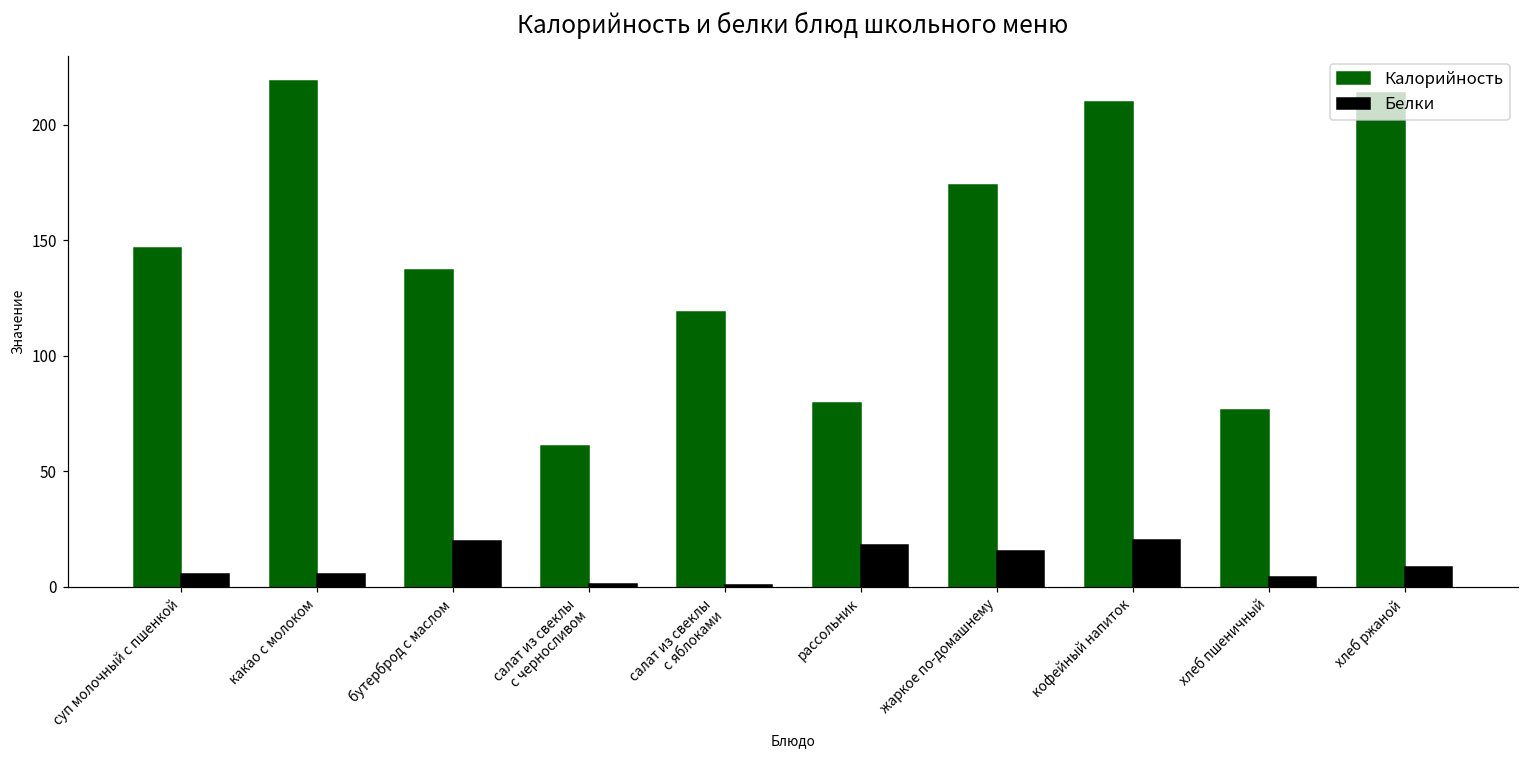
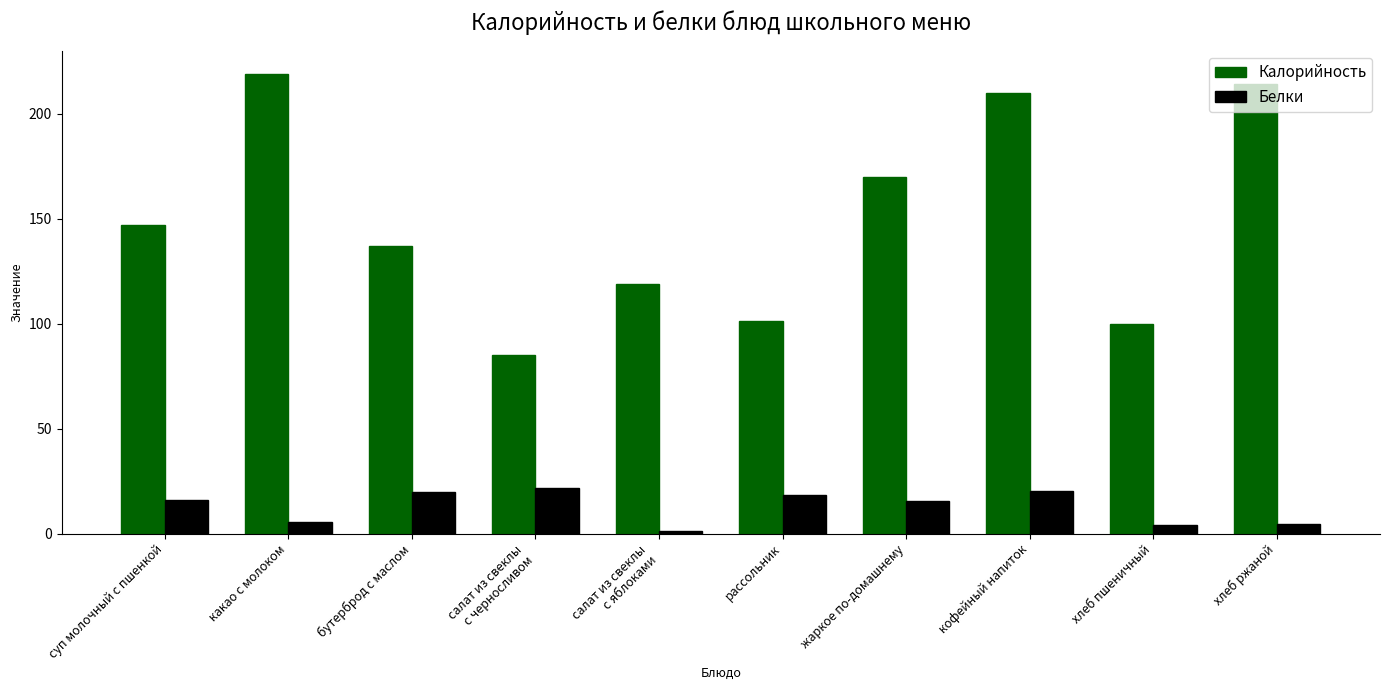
  {
    "Калорийность": {
      "суп молочный с пшенкой": 147,
      "какао с молоком": 219,
      "бутерброд с маслом": 137,
-     "салат из свеклы с черносливом": 61,
+     "салат из свеклы с черносливом": 85,
      "салат из свеклы с яблоками": 119,
-     "рассольник": 80,
-     "жаркое по-домашнему": 174,
+     "рассольник": 101,
+     "жаркое по-домашнему": 170,
      "кофейный напиток": 210,
-     "хлеб пшеничный": 77
+     "хлеб пшеничный": 100
    },
    "Белки": {
-     "суп молочный с пшенкой": 6,
+     "суп молочный с пшенкой": 16,
      "какао с молоком": 6,
      "бутерброд с маслом": 20,
-     "салат из свеклы с черносливом": 1,
+     "салат из свеклы с черносливом": 22,
      "рассольник": 18,
      "жаркое по-домашнему": 15,
      "кофейный напиток": 20,
      "хлеб пшеничный": 4,
-     "хлеб ржаной": 9
+     "хлеб ржаной": 5
    }
  }
